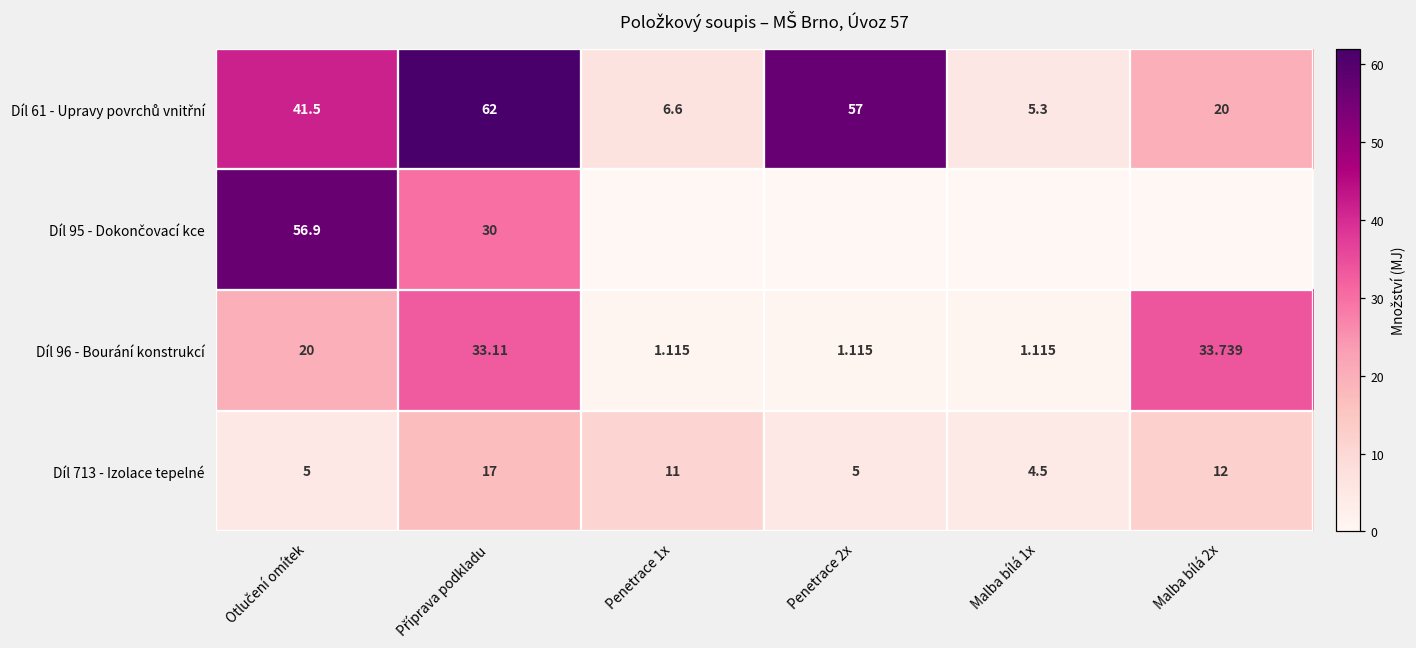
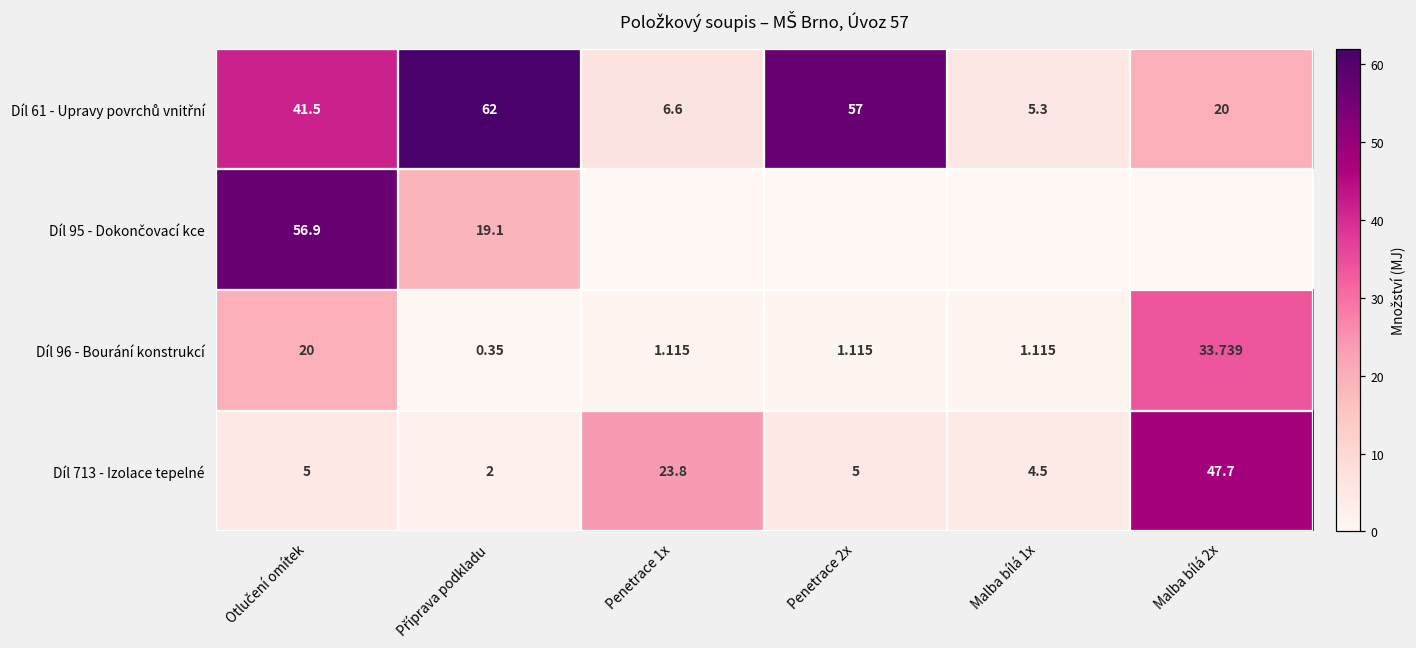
  {
    "Díl 61 - Upravy povrchů vnitřní": {
      "Otlučení omítek": 41.5,
      "Příprava podkladu": 62,
      "Penetrace 1x": 6.6,
      "Penetrace 2x": 57,
      "Malba bílá 1x": 5.3,
      "Malba bílá 2x": 20
    },
    "Díl 95 - Dokončovací kce": {
      "Otlučení omítek": 56.9,
-     "Příprava podkladu": 30
+     "Příprava podkladu": 19.1
    },
    "Díl 96 - Bourání konstrukcí": {
      "Otlučení omítek": 20,
-     "Příprava podkladu": 33.11,
+     "Příprava podkladu": 0.35,
      "Penetrace 1x": 1.115,
      "Penetrace 2x": 1.115,
      "Malba bílá 1x": 1.115,
      "Malba bílá 2x": 33.739
    },
    "Díl 713 - Izolace tepelné": {
      "Otlučení omítek": 5,
-     "Příprava podkladu": 17,
-     "Penetrace 1x": 11,
+     "Příprava podkladu": 2,
+     "Penetrace 1x": 23.8,
      "Penetrace 2x": 5,
      "Malba bílá 1x": 4.5,
-     "Malba bílá 2x": 12
+     "Malba bílá 2x": 47.7
    }
  }
